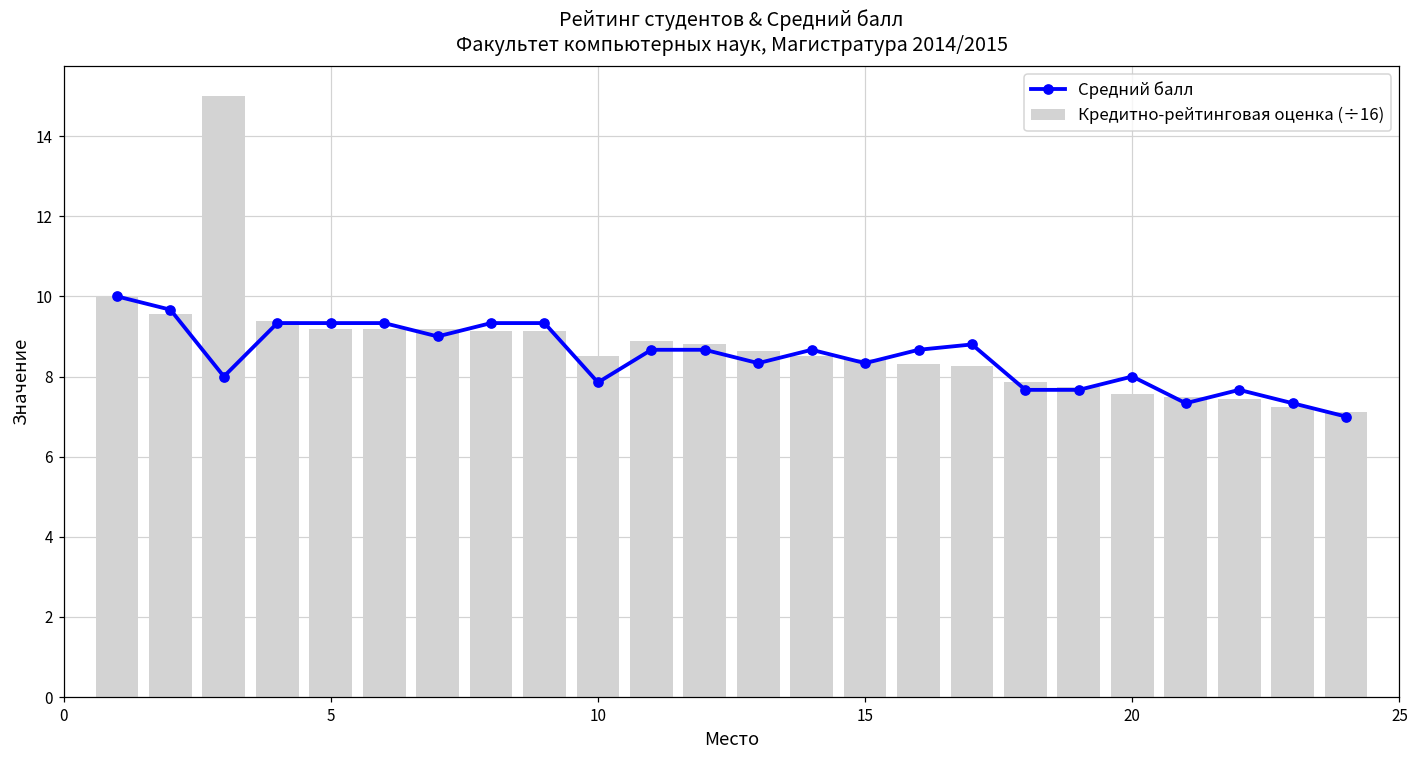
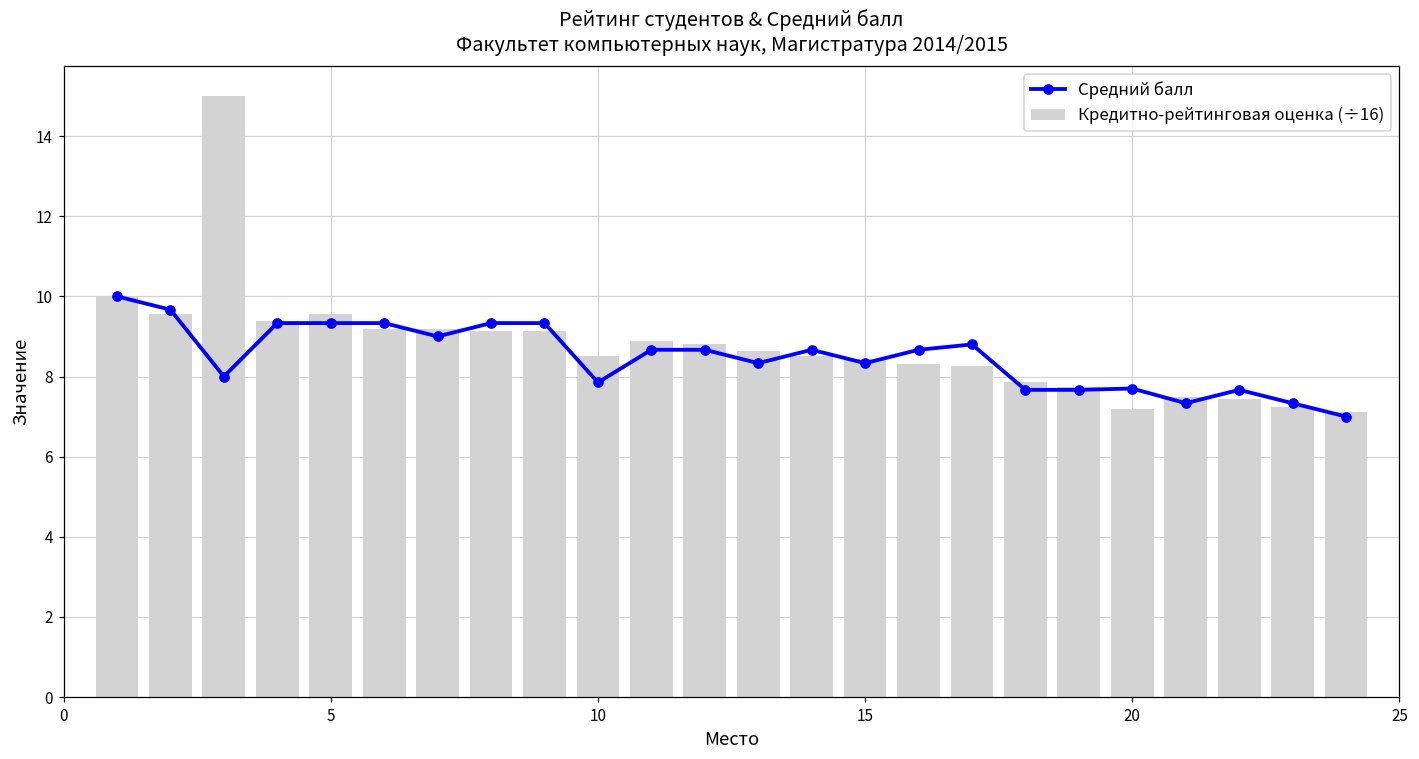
  {
    "Кредитно-рейтинговая оценка (÷16)": {
-     "5": 9.2,
+     "5": 9.6,
      "10": 8.5,
      "15": 8.4,
-     "20": 7.6
+     "20": 7.2
    },
    "Средний балл": {
      "5": 9.3,
      "10": 7.9,
      "15": 8.3,
-     "20": 8.0
+     "20": 7.7
    }
  }
